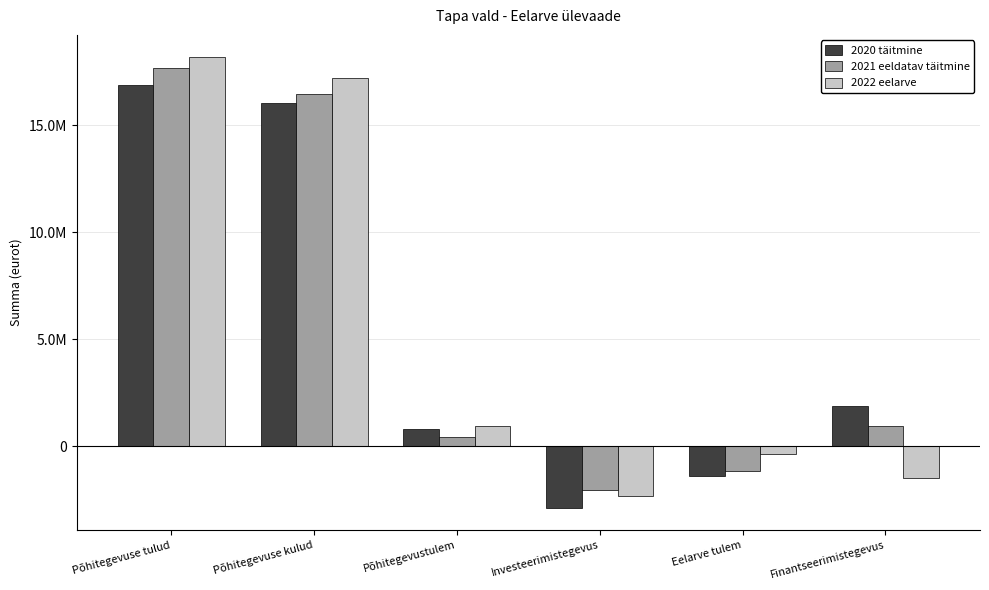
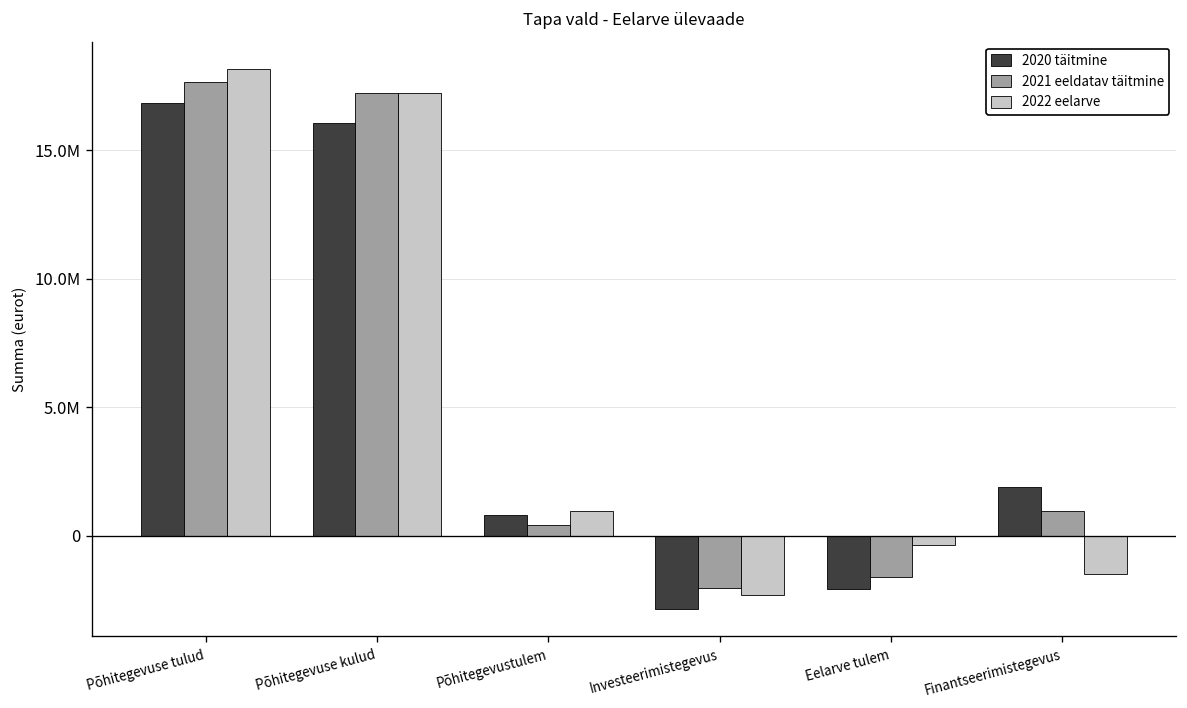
  {
    "2020 täitmine": {
      "Põhitegevuse tulud": 16900000,
      "Põhitegevuse kulud": 16100000,
      "Põhitegevustulem": 800000,
      "Investeerimistegevus": -2900000,
-     "Eelarve tulem": -1400000,
+     "Eelarve tulem": -2100000,
      "Finantseerimistegevus": 1900000
    },
    "2021 eeldatav täitmine": {
      "Põhitegevuse tulud": 17700000,
-     "Põhitegevuse kulud": 16400000,
+     "Põhitegevuse kulud": 17200000,
      "Põhitegevustulem": 400000,
      "Investeerimistegevus": -2000000,
-     "Eelarve tulem": -1100000,
+     "Eelarve tulem": -1600000,
      "Finantseerimistegevus": 900000
    },
    "2022 eelarve": {
      "Põhitegevuse tulud": 18200000,
      "Põhitegevuse kulud": 17200000,
      "Põhitegevustulem": 1000000,
      "Investeerimistegevus": -2300000,
      "Eelarve tulem": -400000,
      "Finantseerimistegevus": -1500000
    }
  }
